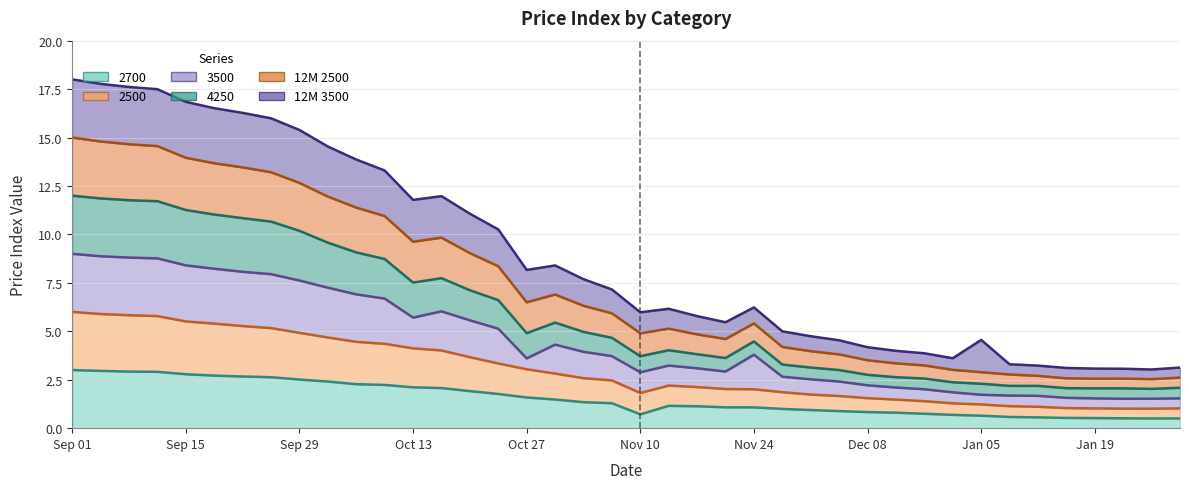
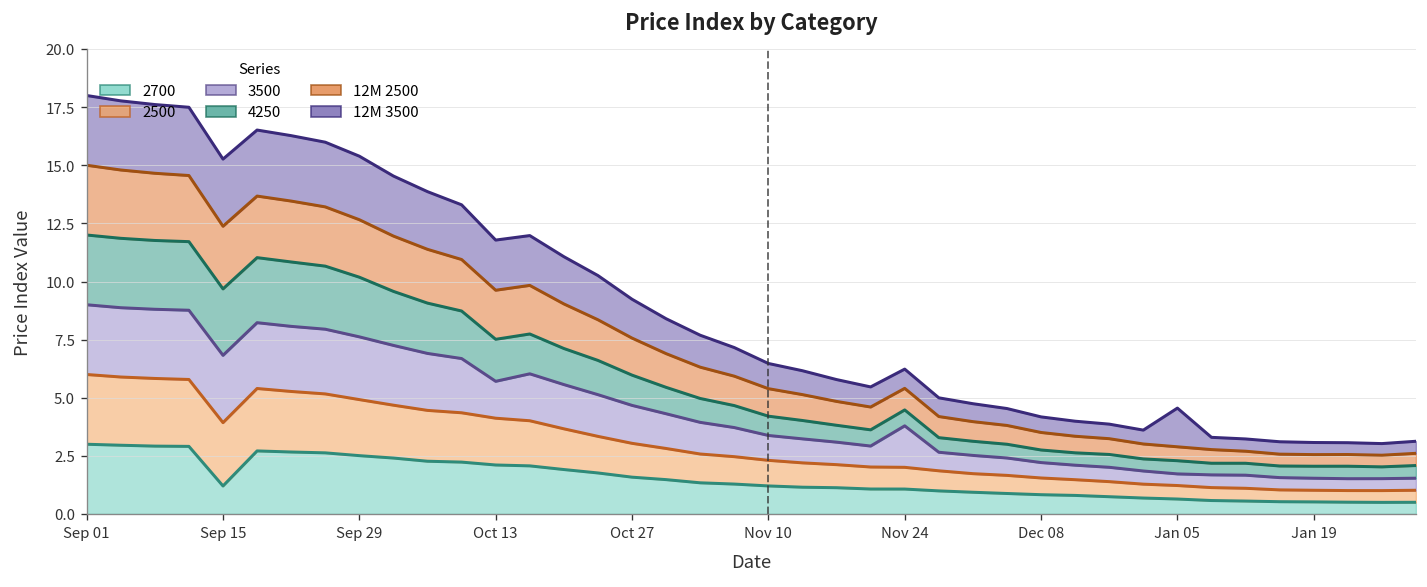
  {
    "2700": {
      "Sep 01": 3.0,
-     "Sep 15": 2.8,
+     "Sep 15": 1.2,
      "Sep 29": 2.5,
      "Oct 13": 2.1,
      "Oct 27": 1.6,
-     "Nov 10": 0.7,
+     "Nov 10": 1.2,
      "Nov 24": 1.1,
      "Dec 08": 0.8,
      "Jan 05": 0.6,
      "Jan 19": 0.5
    },
    "3500": {
      "Sep 01": 3.0,
      "Sep 15": 2.9,
      "Sep 29": 2.7,
      "Oct 13": 1.6,
-     "Oct 27": 0.6,
+     "Oct 27": 1.6,
      "Nov 10": 1.1,
      "Nov 24": 1.8,
      "Dec 08": 0.7,
      "Jan 05": 0.5,
      "Jan 19": 0.5
    },
    "4250": {
      "Sep 01": 3.0,
      "Sep 15": 2.9,
      "Sep 29": 2.6,
      "Oct 13": 1.8,
      "Oct 27": 1.3,
      "Nov 10": 0.8,
      "Nov 24": 0.7,
      "Dec 08": 0.5,
      "Jan 05": 0.6,
      "Jan 19": 0.5
    },
    "12M 3500": {
      "Sep 01": 3.0,
      "Sep 15": 2.9,
      "Sep 29": 2.7,
      "Oct 13": 2.2,
      "Oct 27": 1.7,
      "Nov 10": 1.1,
      "Nov 24": 0.8,
      "Dec 08": 0.7,
      "Jan 05": 1.7,
      "Jan 19": 0.5
    }
  }
